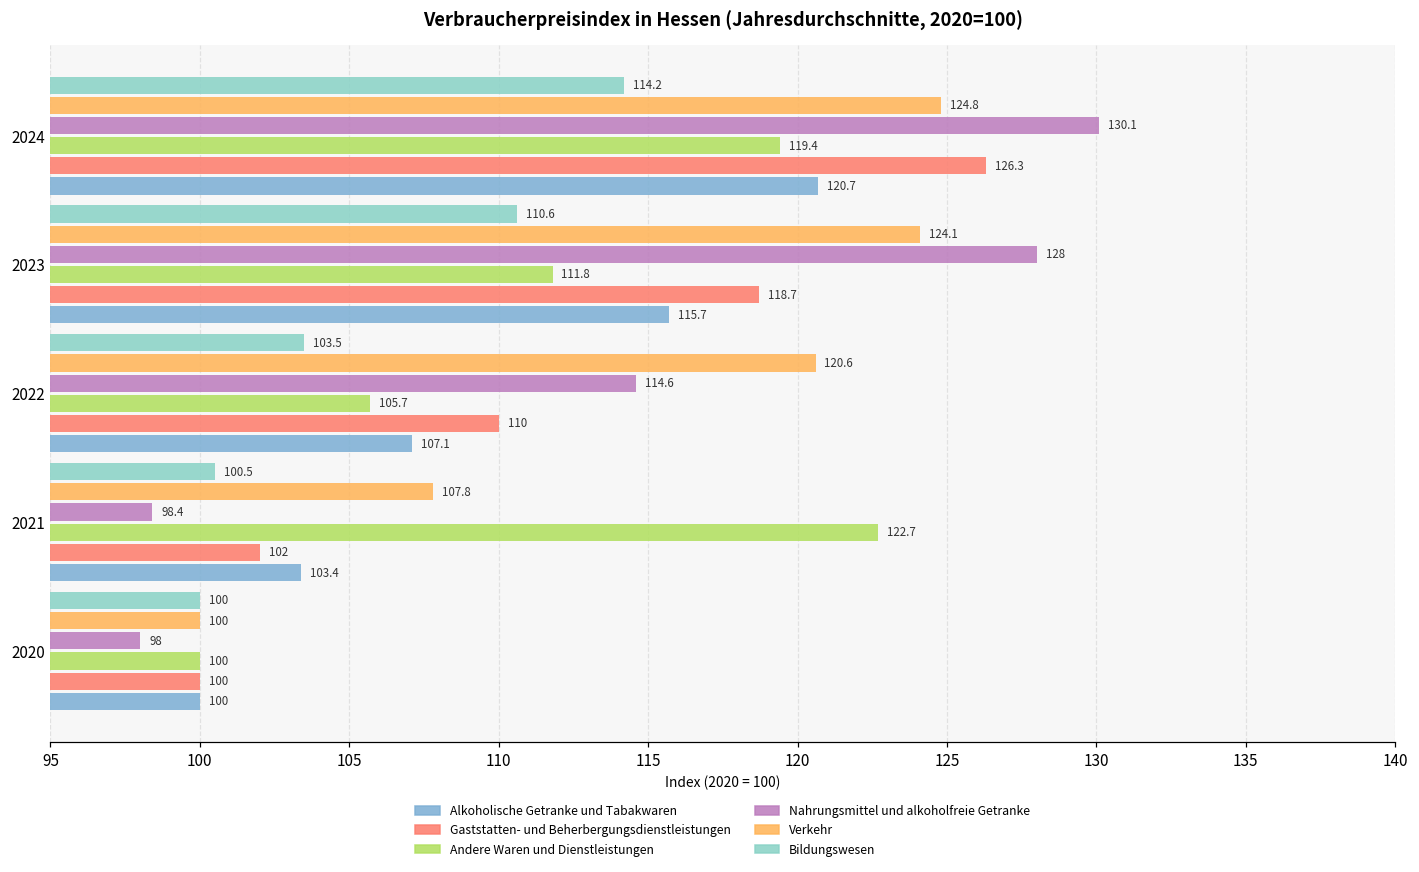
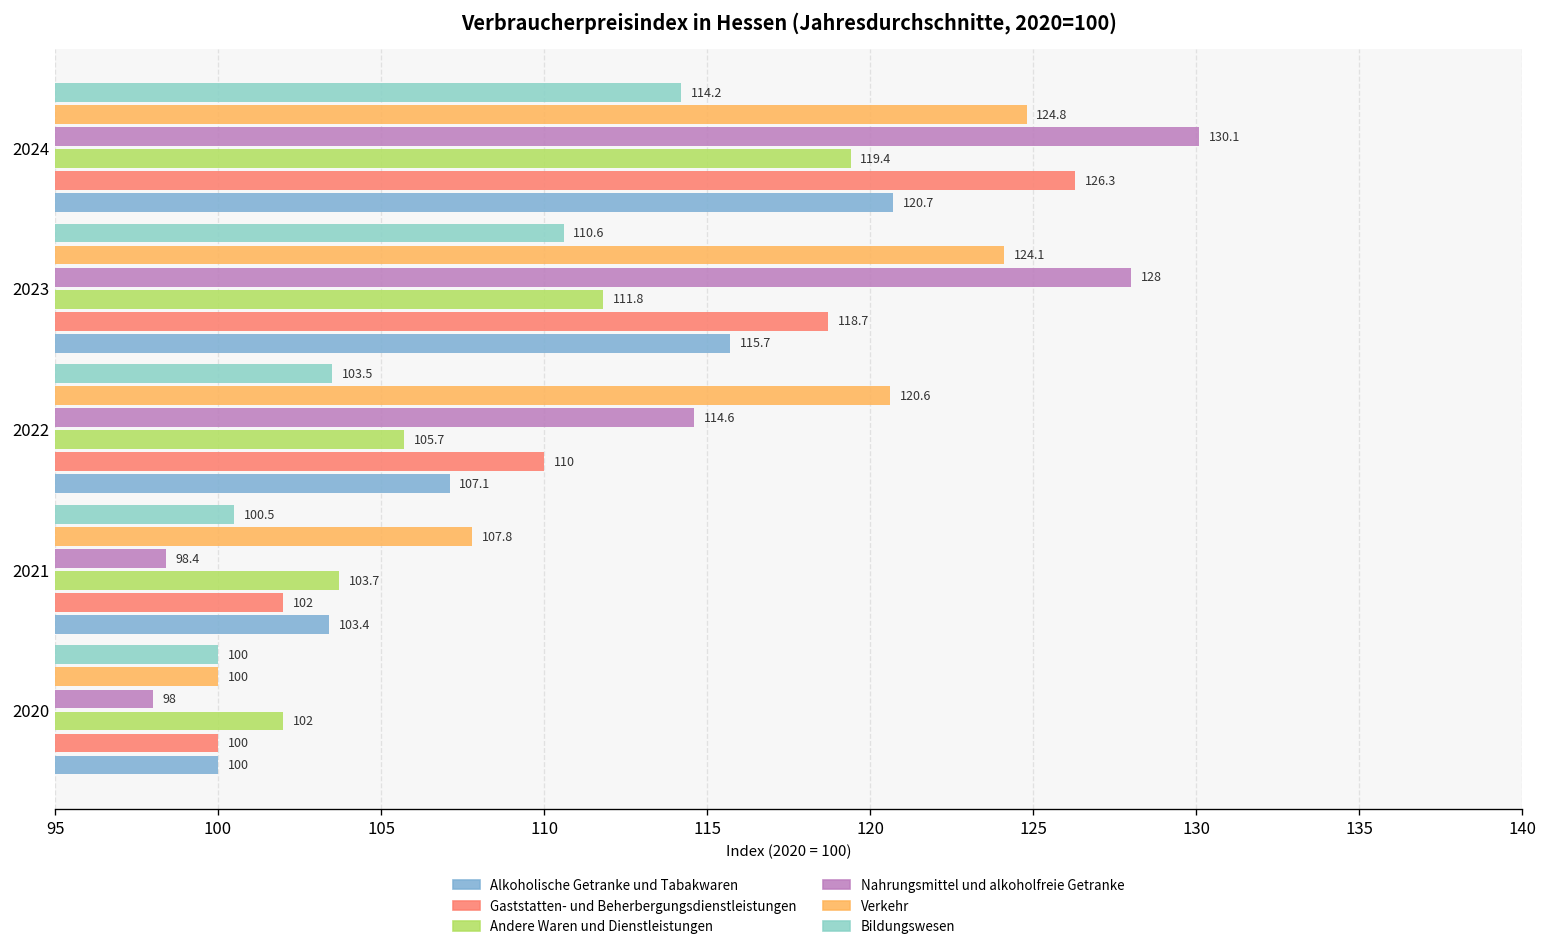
  {
    "Andere Waren und Dienstleistungen": {
      "2024": 119.4,
      "2023": 111.8,
      "2022": 105.7,
-     "2021": 122.7,
-     "2020": 100
+     "2021": 103.7,
+     "2020": 102
    },
    "Nahrungsmittel und alkoholfreie Getranke": {
      "2024": 130.1,
      "2023": 128,
      "2022": 114.6,
      "2021": 98.4,
      "2020": 98
    }
  }
